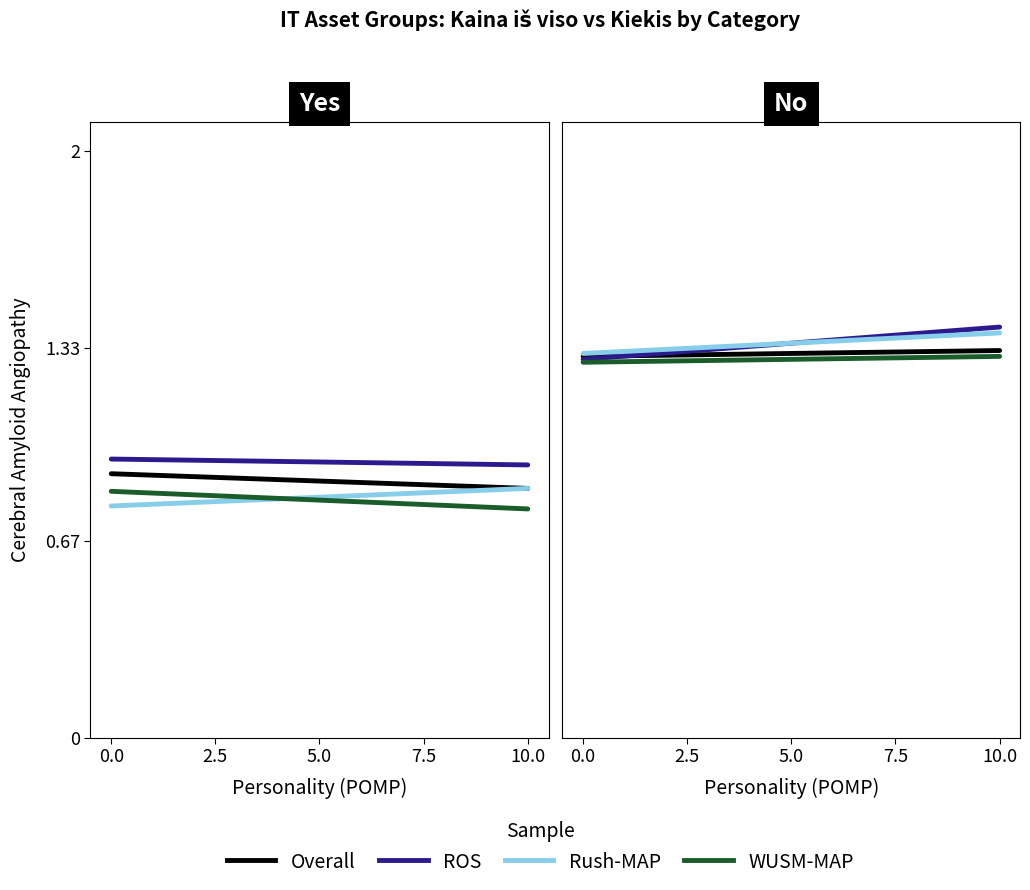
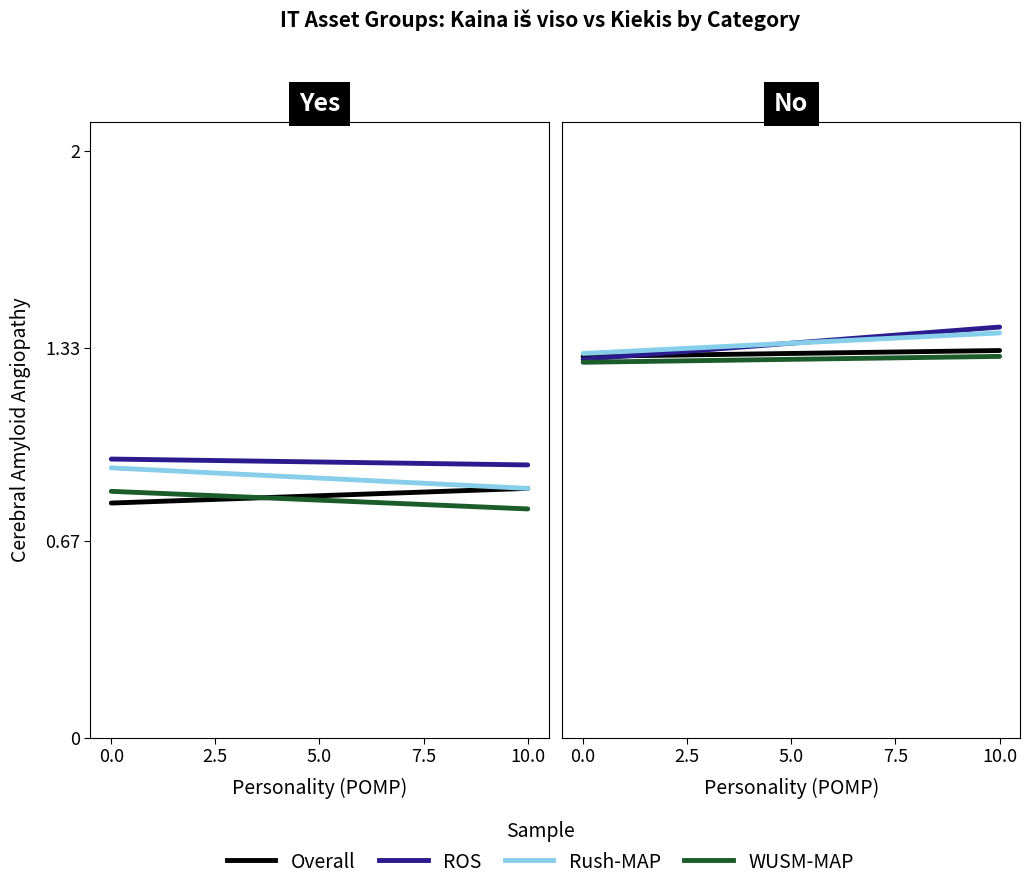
  {
    "Yes": {
      "Overall": {
-       "0.0": 0.9
+       "0.0": 0.8
      },
      "ROS": {
        "0.0": 0.95,
        "10.0": 0.93
      },
      "Rush-MAP": {
-       "0.0": 0.79
+       "0.0": 0.92
      },
      "WUSM-MAP": {
        "0.0": 0.84,
        "10.0": 0.78
      }
    }
  }
